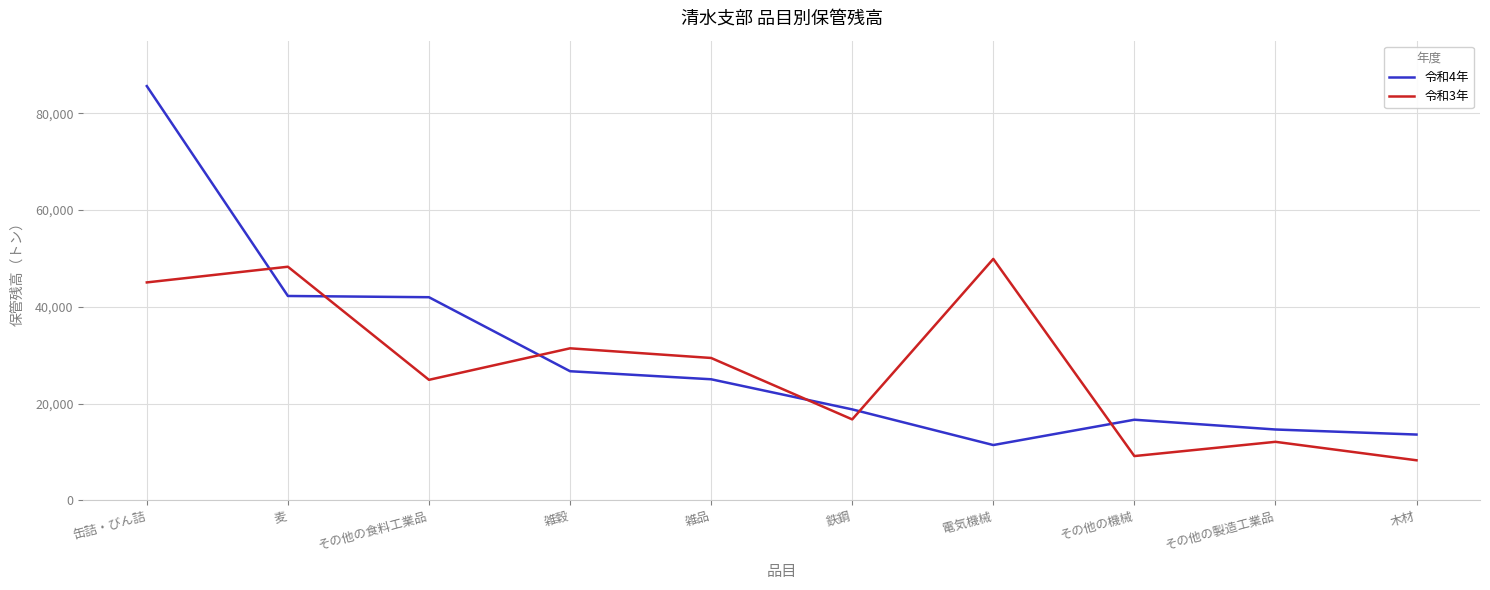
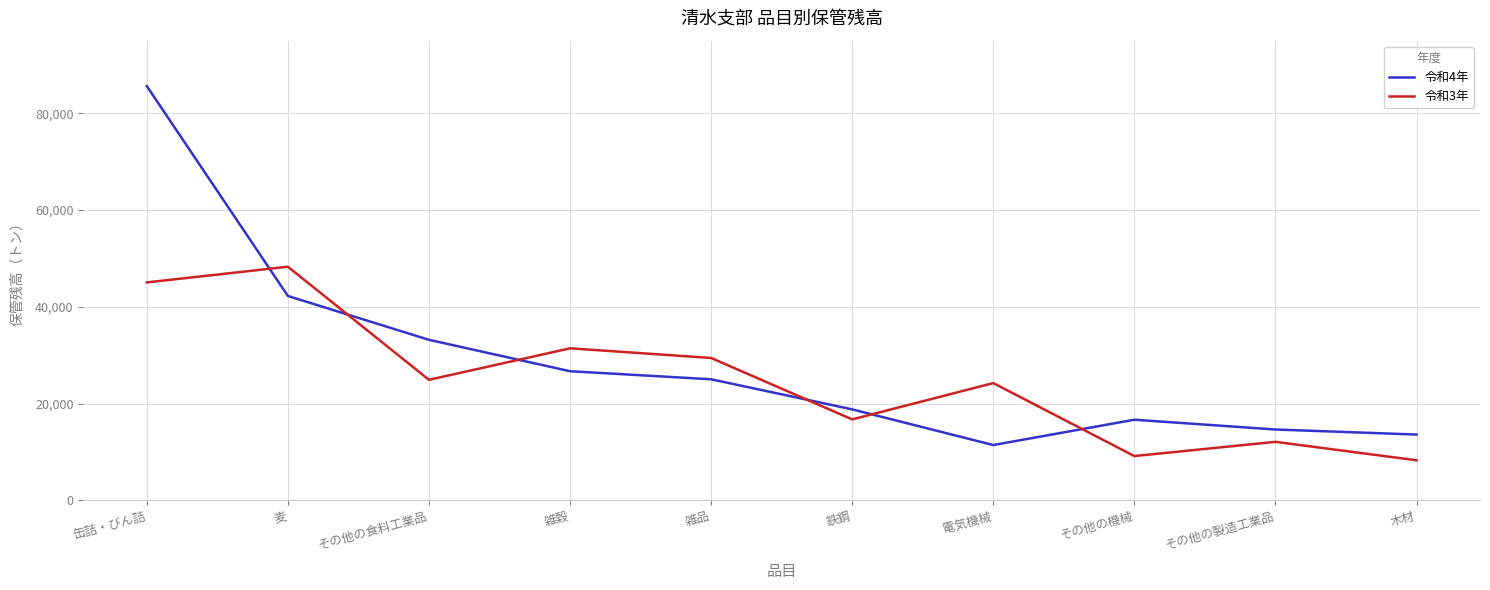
  {
    "令和4年": {
      "缶詰・びん詰": "86,000",
      "麦": "42,000",
-     "その他の食料工業品": "42,000",
+     "その他の食料工業品": "33,000",
      "雑穀": "27,000",
      "雑品": "25,000",
      "鉄鋼": "19,000",
      "電気機械": "11,000",
      "その他の機械": "17,000",
      "その他の製造工業品": "15,000",
      "木材": "14,000"
    },
    "令和3年": {
      "缶詰・びん詰": "45,000",
      "麦": "48,000",
      "その他の食料工業品": "25,000",
      "雑穀": "31,000",
      "雑品": "29,000",
      "鉄鋼": "17,000",
-     "電気機械": "50,000",
+     "電気機械": "24,000",
      "その他の機械": "9,000",
      "その他の製造工業品": "12,000",
      "木材": "8,000"
    }
  }
